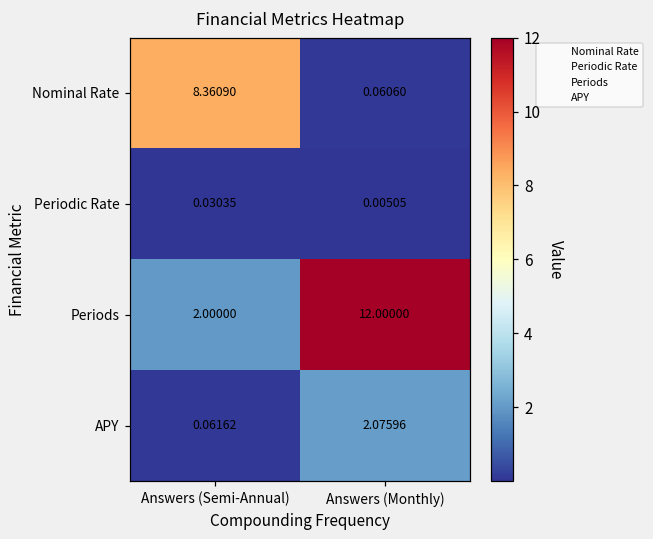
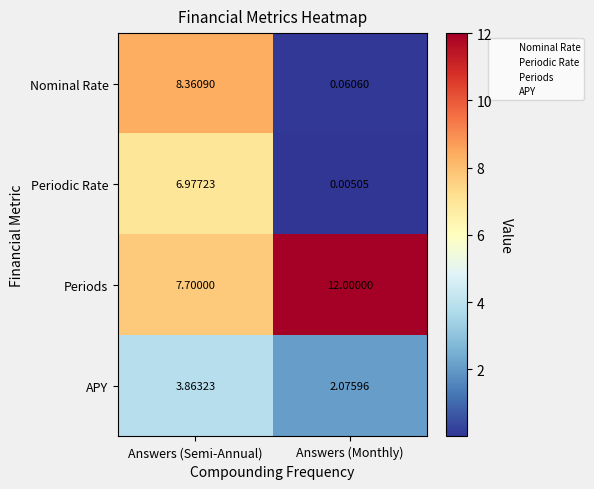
  {
    "Nominal Rate": {
      "Answers (Semi-Annual)": 8.36090,
      "Answers (Monthly)": 0.06060
    },
    "Periodic Rate": {
-     "Answers (Semi-Annual)": 0.03035,
+     "Answers (Semi-Annual)": 6.97723,
      "Answers (Monthly)": 0.00505
    },
    "Periods": {
-     "Answers (Semi-Annual)": 2.00000,
+     "Answers (Semi-Annual)": 7.70000,
      "Answers (Monthly)": 12.00000
    },
    "APY": {
-     "Answers (Semi-Annual)": 0.06162,
+     "Answers (Semi-Annual)": 3.86323,
      "Answers (Monthly)": 2.07596
    }
  }
